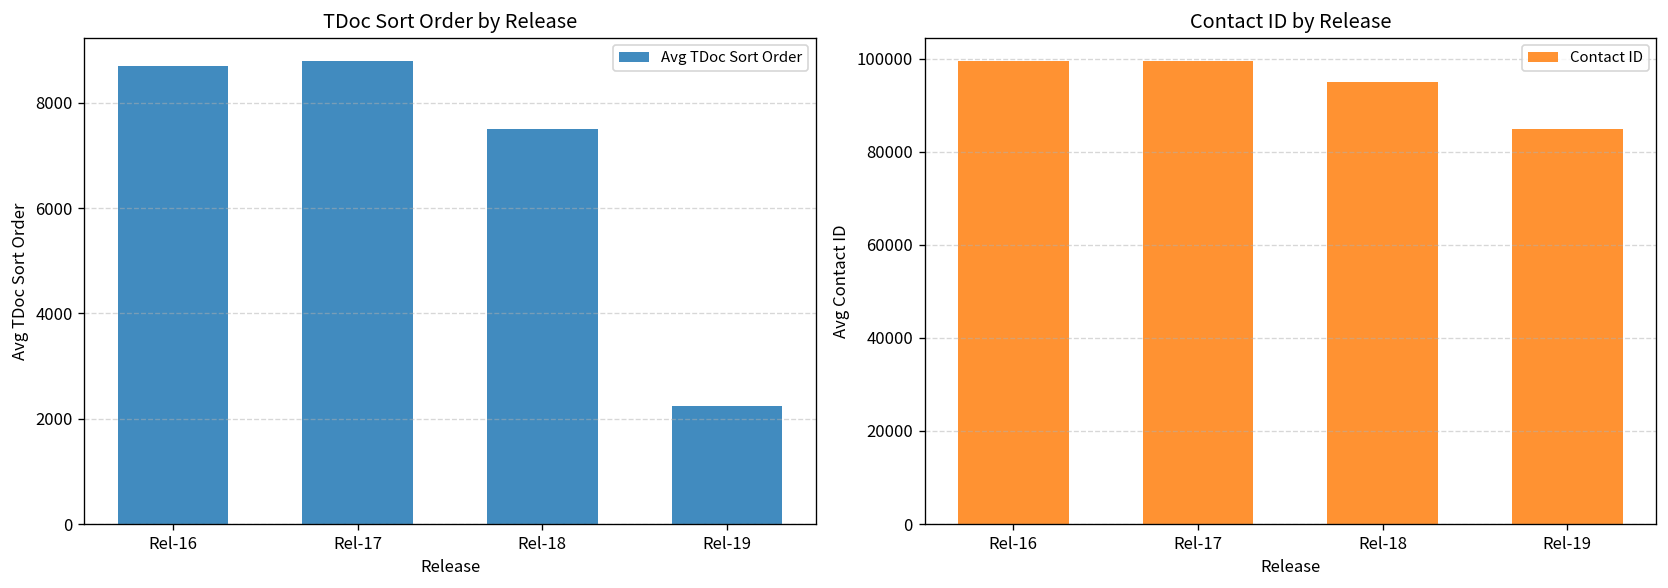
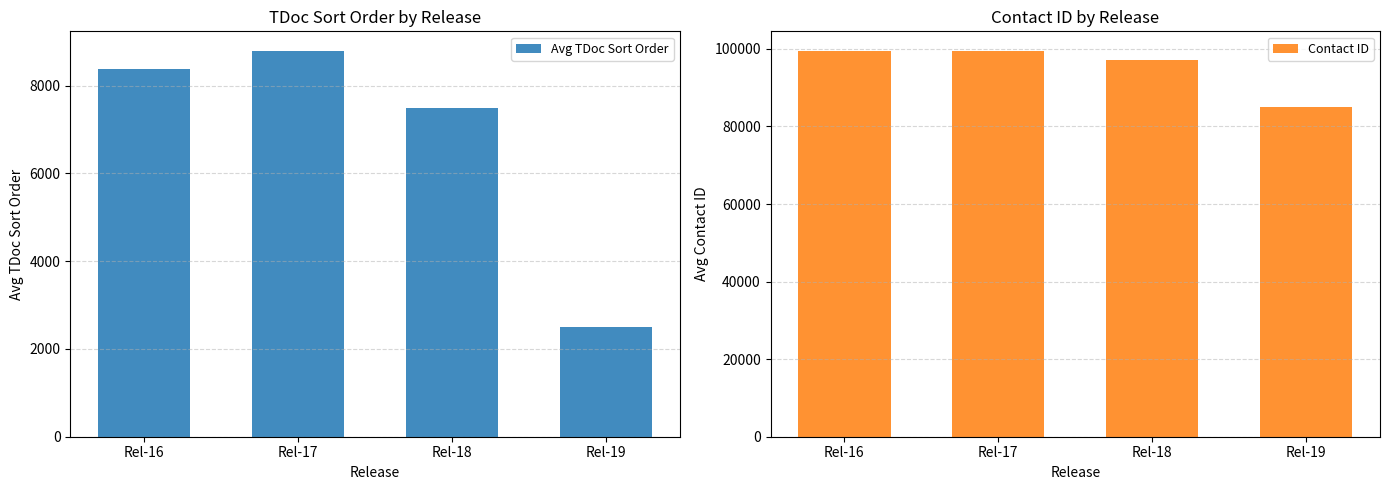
  {
    "TDoc Sort Order by Release": {
-     "Rel-16": 8700,
+     "Rel-16": 8400,
      "Rel-17": 8800,
      "Rel-18": 7500,
-     "Rel-19": 2200
+     "Rel-19": 2500
    },
    "Contact ID by Release": {
      "Rel-16": 100000,
      "Rel-17": 100000,
-     "Rel-18": 95000,
+     "Rel-18": 97000,
      "Rel-19": 85000
    }
  }
